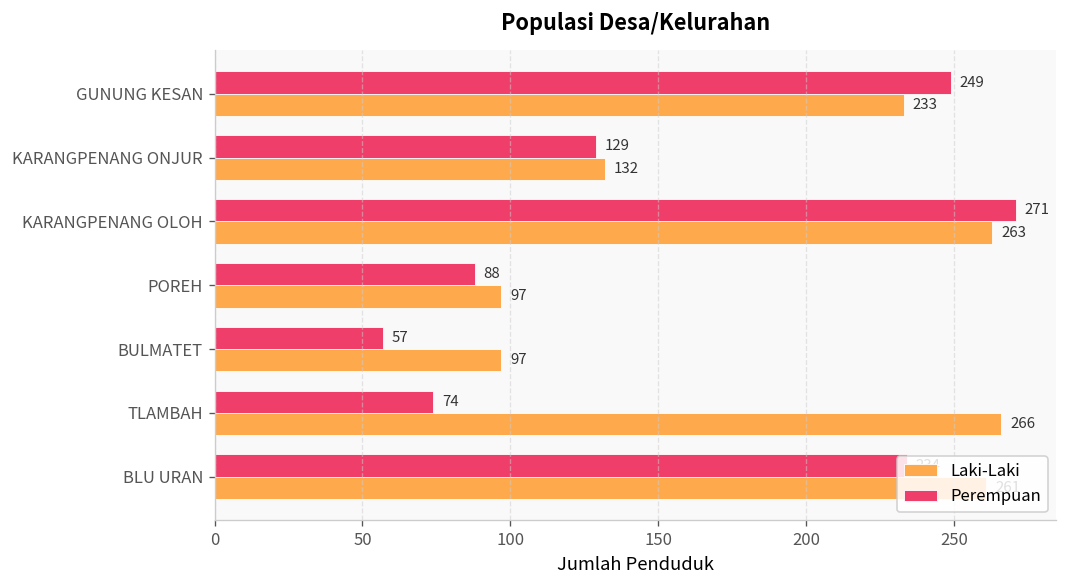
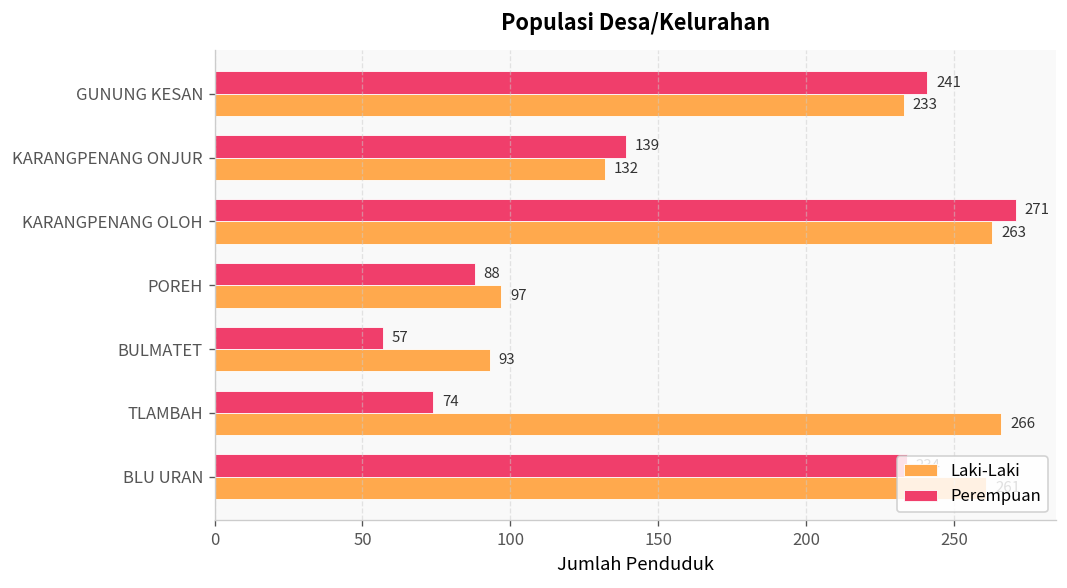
  {
    "Laki-Laki": {
      "GUNUNG KESAN": 233,
      "KARANGPENANG ONJUR": 132,
      "KARANGPENANG OLOH": 263,
      "POREH": 97,
-     "BULMATET": 97,
+     "BULMATET": 93,
      "TLAMBAH": 266
    },
    "Perempuan": {
-     "GUNUNG KESAN": 249,
-     "KARANGPENANG ONJUR": 129,
+     "GUNUNG KESAN": 241,
+     "KARANGPENANG ONJUR": 139,
      "KARANGPENANG OLOH": 271,
      "POREH": 88,
      "BULMATET": 57,
      "TLAMBAH": 74
    }
  }
